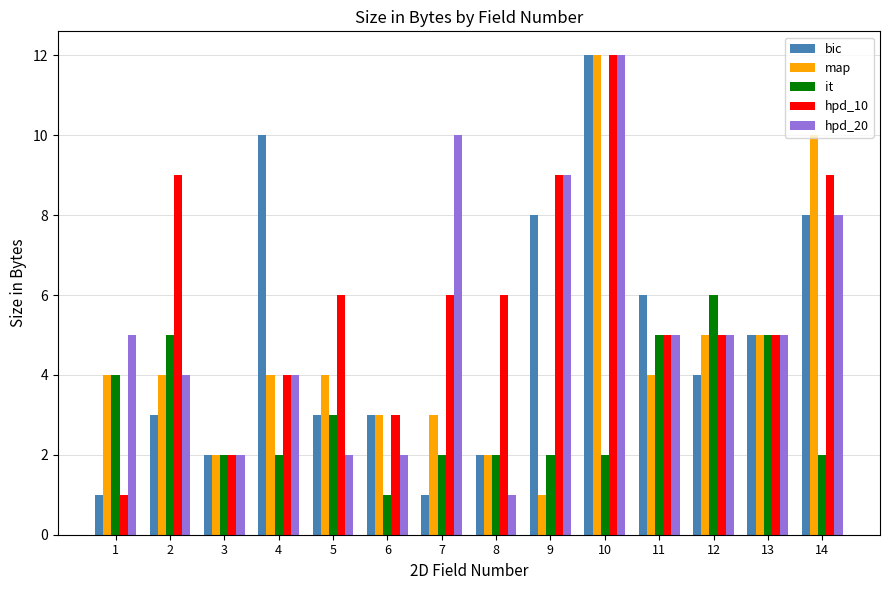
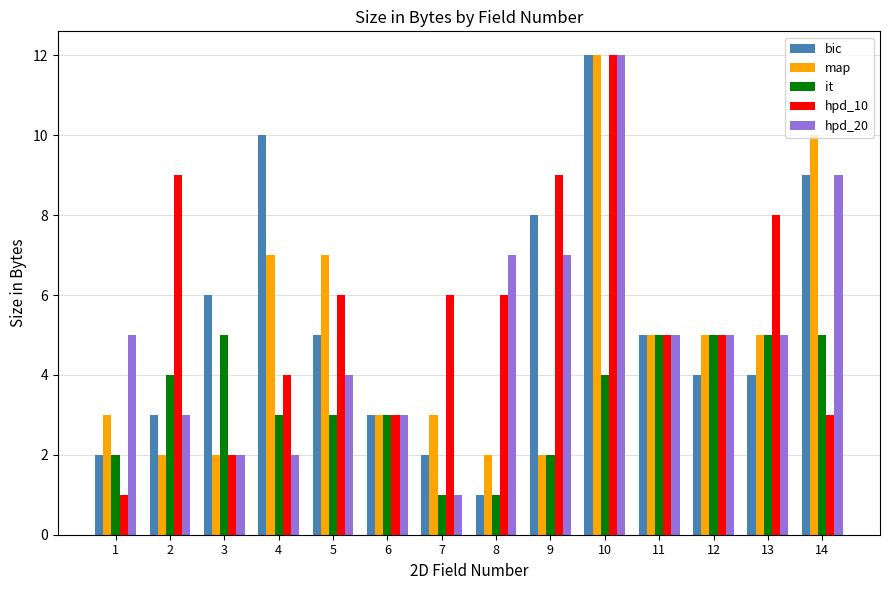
  {
    "bic": {
-     "1": 1,
+     "1": 2,
      "2": 3,
-     "3": 2,
+     "3": 6,
      "4": 10,
-     "5": 3,
+     "5": 5,
      "6": 3,
-     "7": 1,
-     "8": 2,
+     "7": 2,
+     "8": 1,
      "9": 8,
      "10": 12,
-     "11": 6,
+     "11": 5,
      "12": 4,
-     "13": 5,
-     "14": 8
+     "13": 4,
+     "14": 9
    },
    "map": {
-     "1": 4,
-     "2": 4,
+     "1": 3,
+     "2": 2,
      "3": 2,
-     "4": 4,
-     "5": 4,
+     "4": 7,
+     "5": 7,
      "6": 3,
      "7": 3,
      "8": 2,
-     "9": 1,
+     "9": 2,
      "10": 12,
-     "11": 4,
+     "11": 5,
      "12": 5,
      "13": 5
    },
    "it": {
-     "1": 4,
-     "2": 5,
-     "3": 2,
-     "4": 2,
+     "1": 2,
+     "2": 4,
+     "3": 5,
+     "4": 3,
      "5": 3,
-     "6": 1,
-     "7": 2,
-     "8": 2,
+     "6": 3,
+     "7": 1,
+     "8": 1,
      "9": 2,
-     "10": 2,
+     "10": 4,
      "11": 5,
-     "12": 6,
+     "12": 5,
      "13": 5,
-     "14": 2
+     "14": 5
    },
    "hpd_10": {
      "1": 1,
      "2": 9,
      "3": 2,
      "4": 4,
      "5": 6,
      "6": 3,
      "7": 6,
      "8": 6,
      "9": 9,
      "10": 12,
      "11": 5,
      "12": 5,
-     "13": 5,
-     "14": 9
+     "13": 8,
+     "14": 3
    },
    "hpd_20": {
      "1": 5,
-     "2": 4,
+     "2": 3,
      "3": 2,
-     "4": 4,
-     "5": 2,
-     "6": 2,
-     "7": 10,
-     "8": 1,
-     "9": 9,
+     "4": 2,
+     "5": 4,
+     "6": 3,
+     "7": 1,
+     "8": 7,
+     "9": 7,
      "10": 12,
      "11": 5,
      "12": 5,
      "13": 5,
-     "14": 8
+     "14": 9
    }
  }
